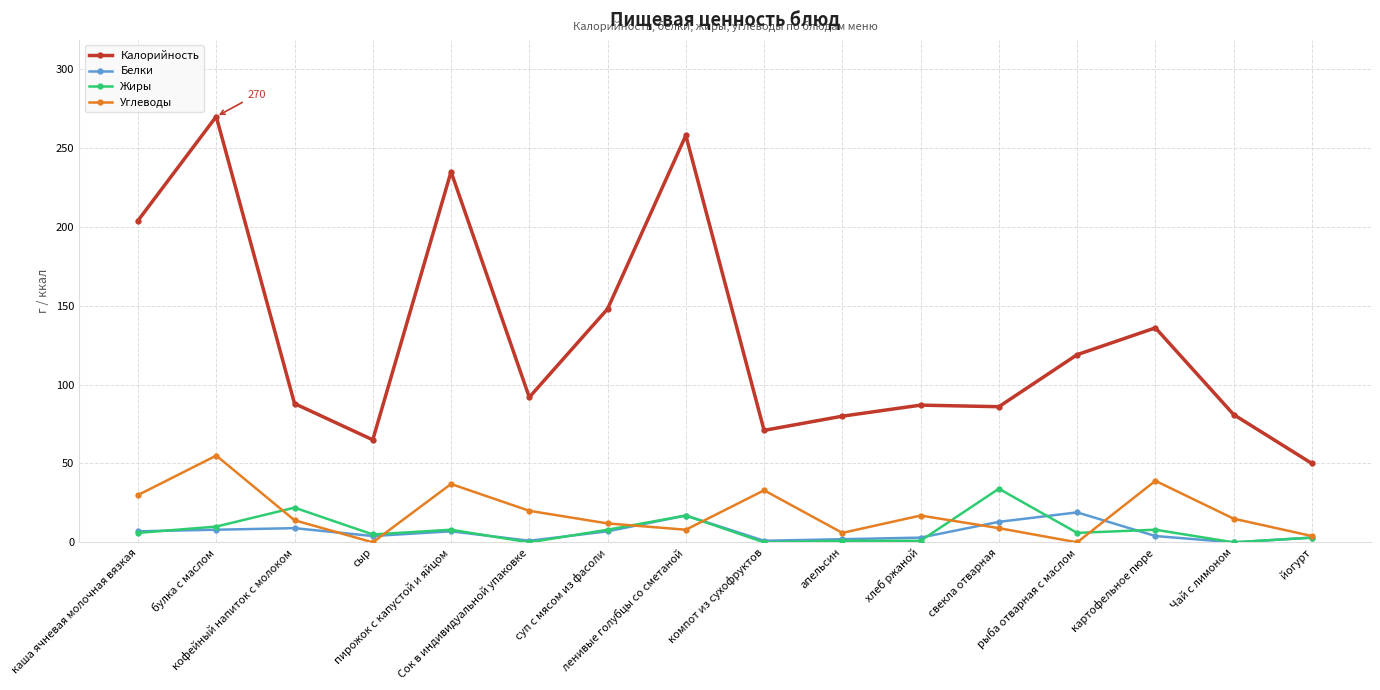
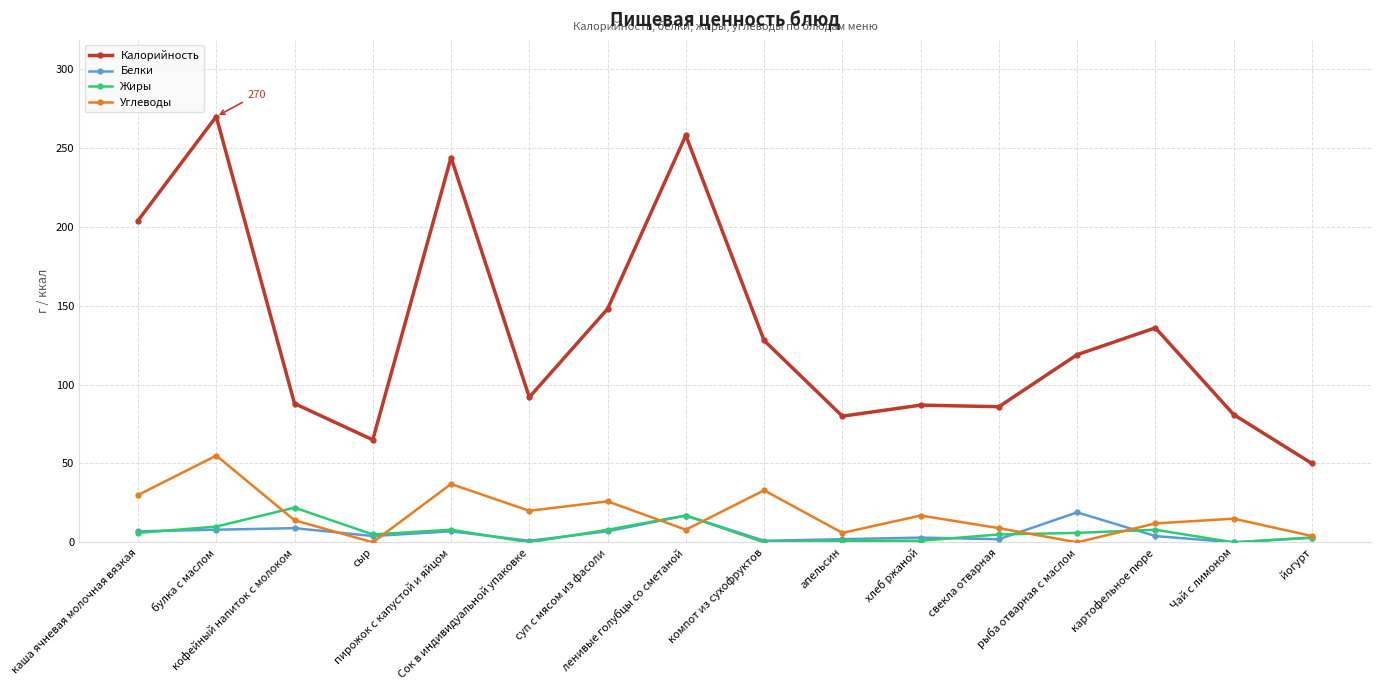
  {
    "Калорийность": {
      "каша ячневая молочная вязкая": 204,
      "кофейный напиток с молоком": 88,
      "сыр": 65,
-     "пирожок с капустой и яйцом": 235,
+     "пирожок с капустой и яйцом": 244,
      "Сок в индивидуальной упаковке": 92,
      "суп с мясом из фасоли": 148,
      "ленивые голубцы со сметаной": 258,
-     "компот из сухофруктов": 71,
+     "компот из сухофруктов": 128,
      "апельсин": 80,
      "хлеб ржаной": 87,
      "свекла отварная": 86,
      "рыба отварная с маслом": 119,
      "картофельное пюре": 136,
      "Чай с лимоном": 81,
      "йогурт": 50
    },
    "Белки": {
      "булка с маслом": 8,
      "кофейный напиток с молоком": 9,
      "хлеб ржаной": 3,
-     "свекла отварная": 13,
+     "свекла отварная": 2,
      "рыба отварная с маслом": 19,
      "картофельное пюре": 4
    },
    "Жиры": {
      "булка с маслом": 10,
      "кофейный напиток с молоком": 22,
      "хлеб ржаной": 1,
-     "свекла отварная": 34,
+     "свекла отварная": 5,
      "рыба отварная с маслом": 6,
      "картофельное пюре": 8
    },
    "Углеводы": {
      "каша ячневая молочная вязкая": 30,
      "булка с маслом": 55,
      "кофейный напиток с молоком": 14,
      "сыр": 0,
      "пирожок с капустой и яйцом": 37,
      "Сок в индивидуальной упаковке": 20,
-     "суп с мясом из фасоли": 12,
+     "суп с мясом из фасоли": 26,
      "ленивые голубцы со сметаной": 8,
      "компот из сухофруктов": 33,
      "апельсин": 6,
      "хлеб ржаной": 17,
      "свекла отварная": 9,
      "рыба отварная с маслом": 0,
-     "картофельное пюре": 39,
+     "картофельное пюре": 12,
      "Чай с лимоном": 15
    }
  }
